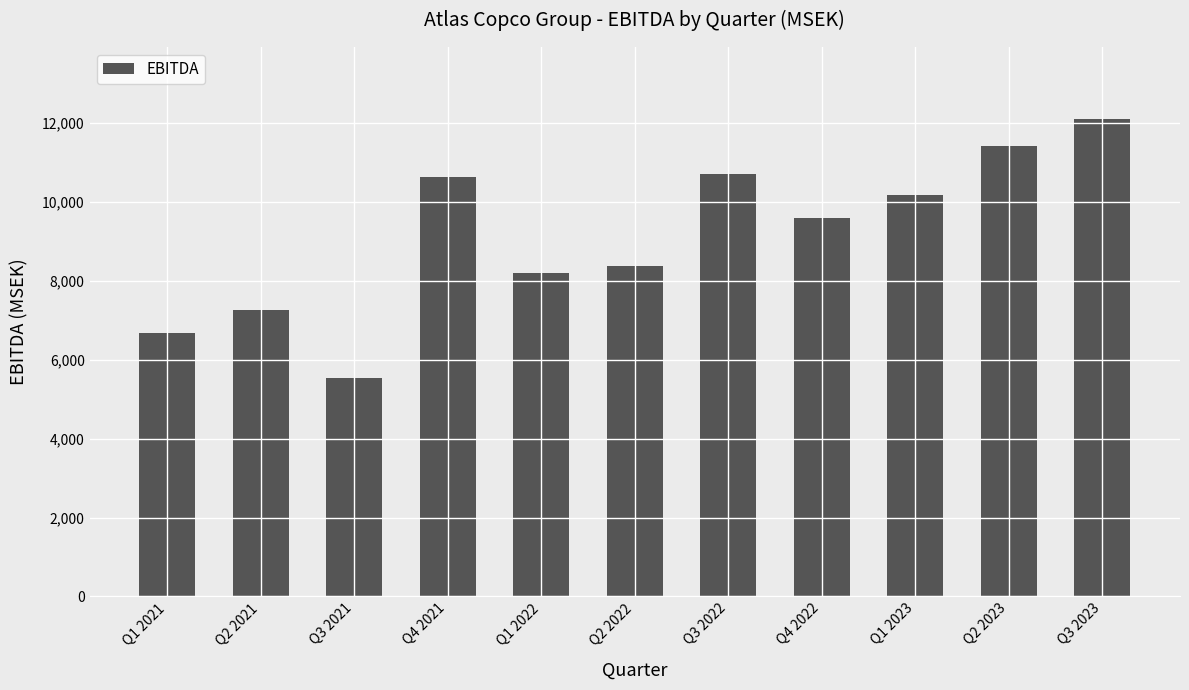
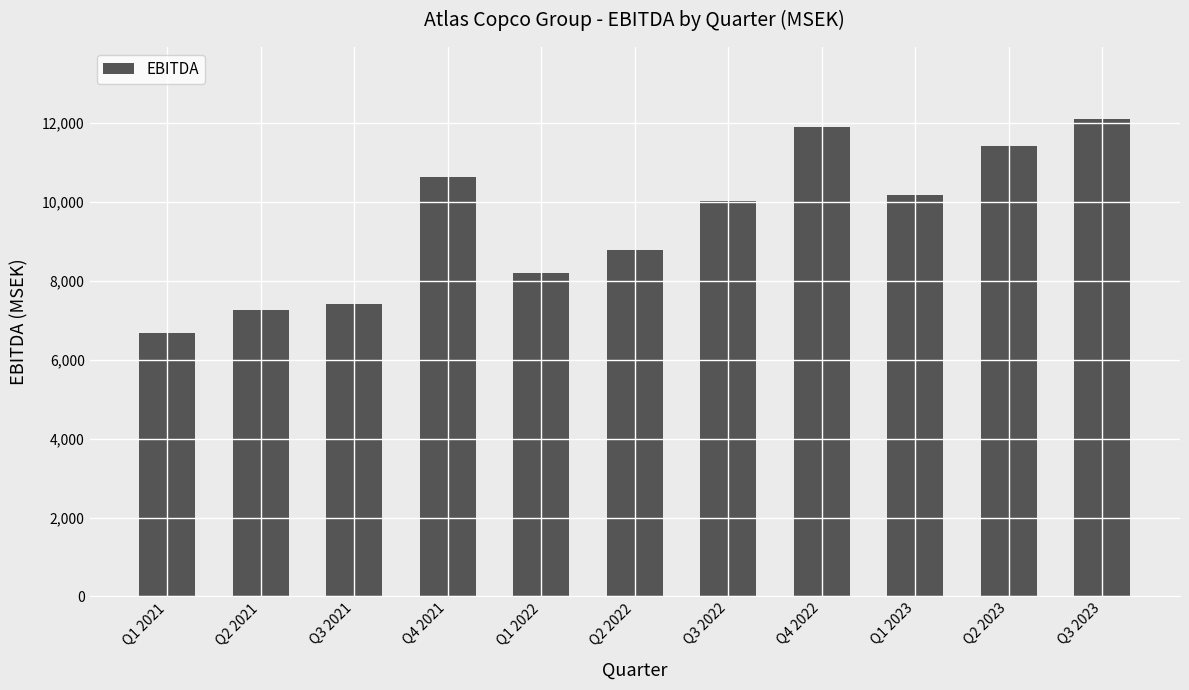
  {
    "Q1 2021": "6,700",
    "Q2 2021": "7,300",
-   "Q3 2021": "5,500",
+   "Q3 2021": "7,400",
    "Q4 2021": "10,600",
    "Q1 2022": "8,200",
-   "Q2 2022": "8,400",
-   "Q3 2022": "10,700",
-   "Q4 2022": "9,600",
+   "Q2 2022": "8,800",
+   "Q3 2022": "10,000",
+   "Q4 2022": "11,900",
    "Q1 2023": "10,200",
    "Q2 2023": "11,400",
    "Q3 2023": "12,100"
  }
